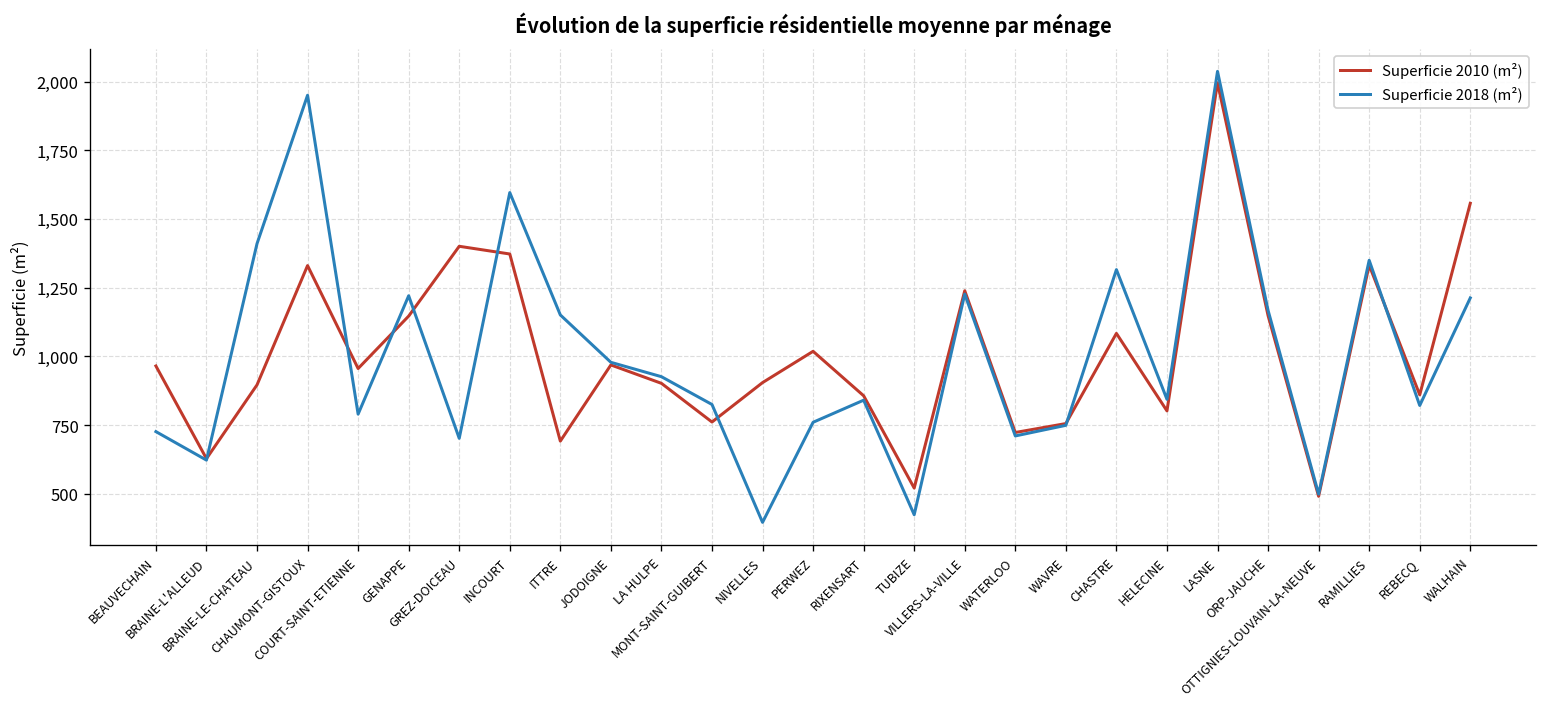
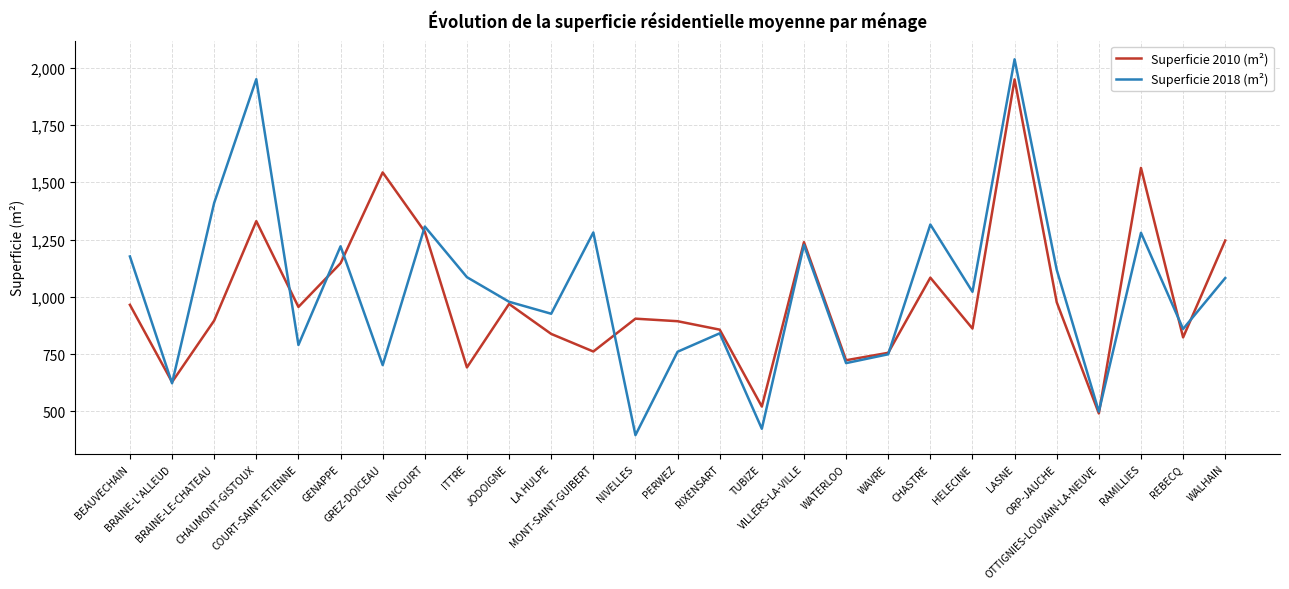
  {
    "Superficie 2010 (m²)": {
      "BEAUVECHAIN": "960",
      "BRAINE-LE-CHATEAU": "900",
      "CHAUMONT-GISTOUX": "1,330",
      "COURT-SAINT-ETIENNE": "960",
      "GENAPPE": "1,150",
-     "GREZ-DOICEAU": "1,400",
-     "INCOURT": "1,370",
+     "GREZ-DOICEAU": "1,540",
+     "INCOURT": "1,280",
      "ITTRE": "690",
-     "LA HULPE": "900",
+     "LA HULPE": "840",
      "MONT-SAINT-GUIBERT": "760",
      "NIVELLES": "900",
-     "PERWEZ": "1,020",
+     "PERWEZ": "890",
      "RIXENSART": "860",
      "TUBIZE": "520",
      "VILLERS-LA-VILLE": "1,240",
      "WATERLOO": "720",
      "CHASTRE": "1,080",
-     "HELECINE": "800",
-     "LASNE": "2,000",
-     "ORP-JAUCHE": "1,150",
-     "RAMILLIES": "1,330",
-     "REBECQ": "860",
-     "WALHAIN": "1,560"
+     "HELECINE": "860",
+     "LASNE": "1,950",
+     "ORP-JAUCHE": "980",
+     "RAMILLIES": "1,560",
+     "REBECQ": "820",
+     "WALHAIN": "1,250"
    },
    "Superficie 2018 (m²)": {
-     "BEAUVECHAIN": "730",
+     "BEAUVECHAIN": "1,180",
      "BRAINE-LE-CHATEAU": "1,410",
      "CHAUMONT-GISTOUX": "1,950",
      "COURT-SAINT-ETIENNE": "790",
      "GENAPPE": "1,220",
      "GREZ-DOICEAU": "700",
-     "INCOURT": "1,600",
-     "ITTRE": "1,150",
+     "INCOURT": "1,310",
+     "ITTRE": "1,090",
      "LA HULPE": "930",
-     "MONT-SAINT-GUIBERT": "820",
+     "MONT-SAINT-GUIBERT": "1,280",
      "NIVELLES": "400",
      "PERWEZ": "760",
      "RIXENSART": "840",
      "TUBIZE": "420",
      "VILLERS-LA-VILLE": "1,230",
      "WATERLOO": "710",
      "CHASTRE": "1,320",
-     "HELECINE": "840",
+     "HELECINE": "1,020",
      "LASNE": "2,040",
-     "ORP-JAUCHE": "1,170",
-     "RAMILLIES": "1,350",
-     "REBECQ": "820",
-     "WALHAIN": "1,210"
+     "ORP-JAUCHE": "1,120",
+     "RAMILLIES": "1,280",
+     "REBECQ": "860",
+     "WALHAIN": "1,080"
    }
  }
